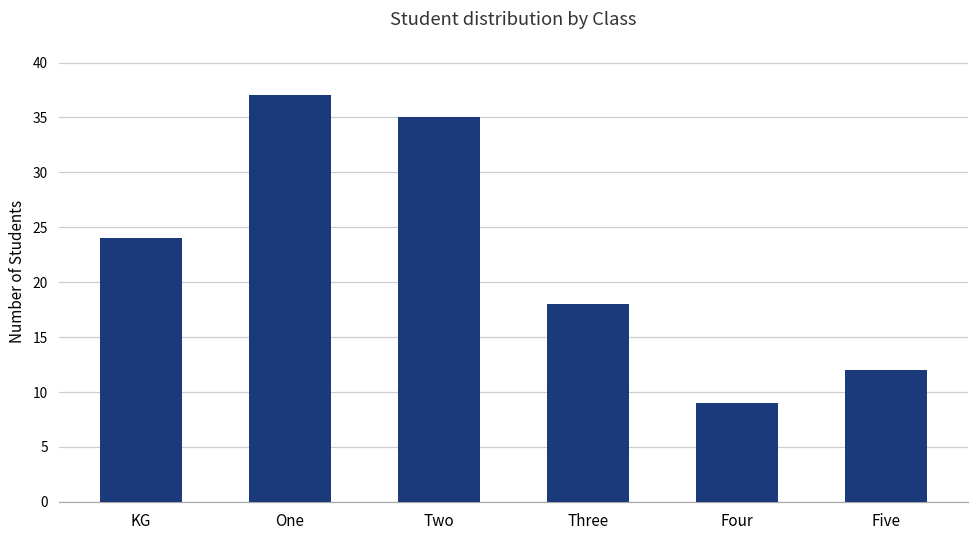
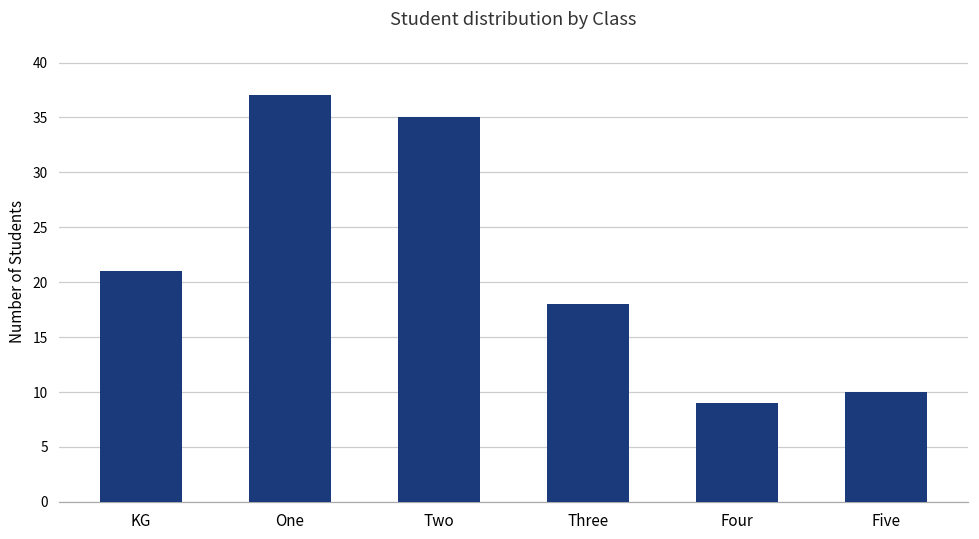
  {
-   "KG": 24,
+   "KG": 21,
    "One": 37,
    "Two": 35,
    "Three": 18,
    "Four": 9,
-   "Five": 12
+   "Five": 10
  }
